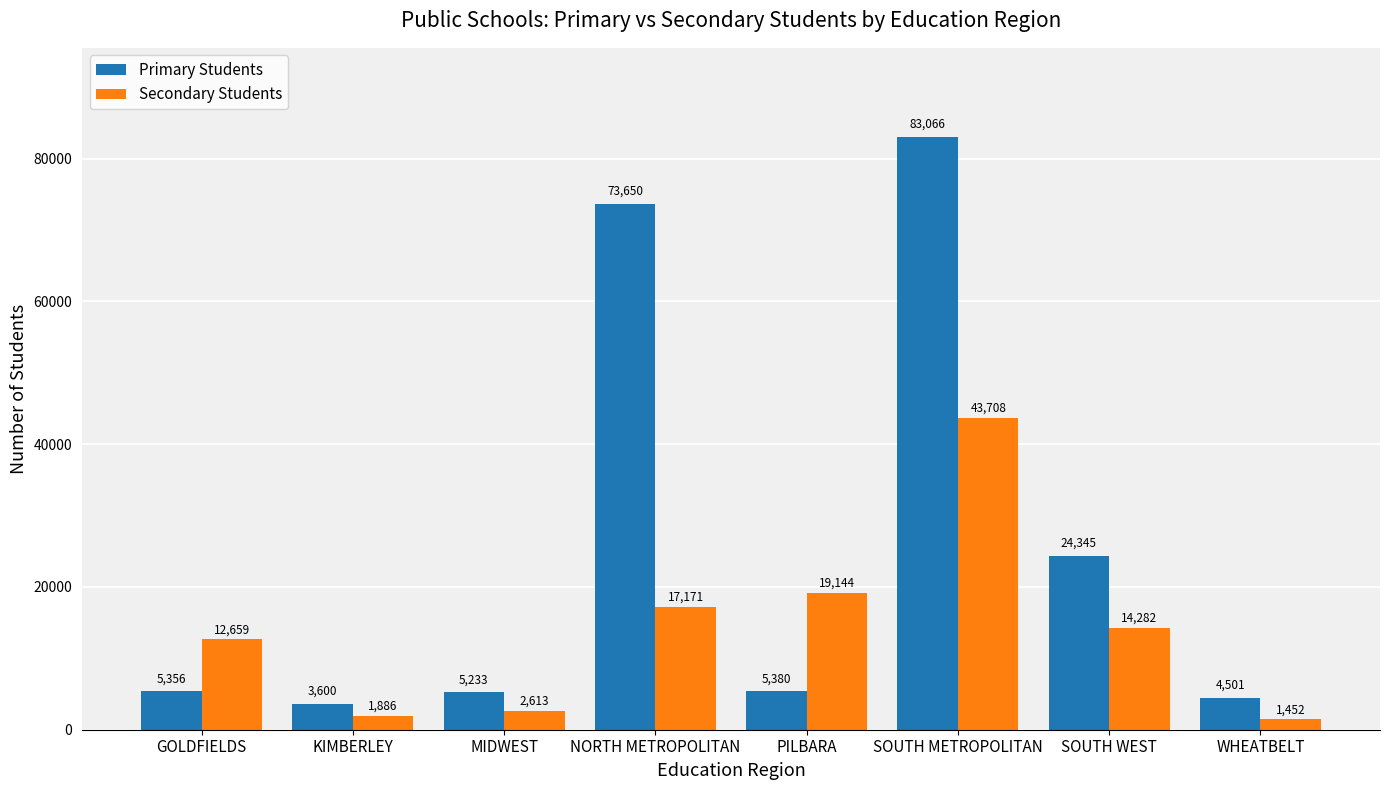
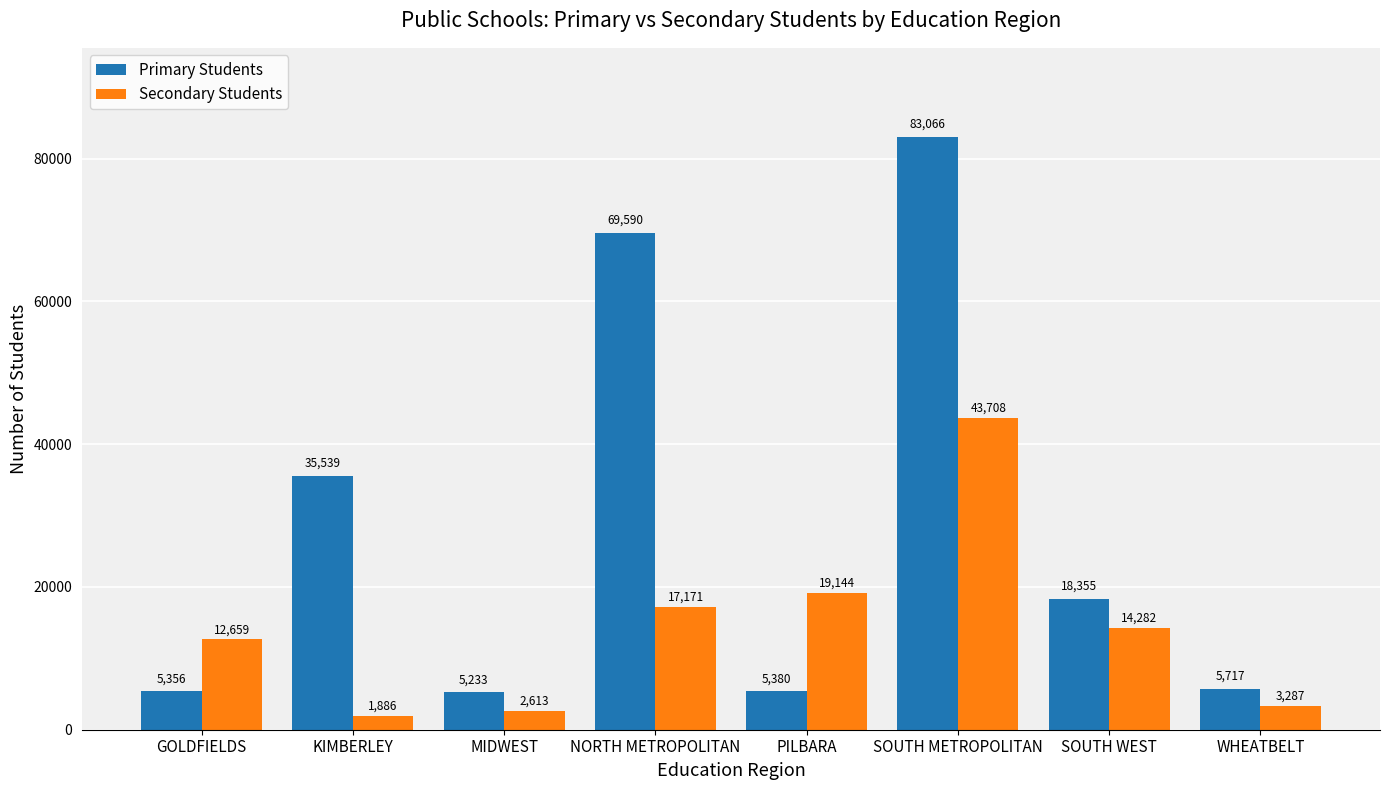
  {
    "Primary Students": {
      "GOLDFIELDS": "5,356",
-     "KIMBERLEY": "3,600",
+     "KIMBERLEY": "35,539",
      "MIDWEST": "5,233",
-     "NORTH METROPOLITAN": "73,650",
+     "NORTH METROPOLITAN": "69,590",
      "PILBARA": "5,380",
      "SOUTH METROPOLITAN": "83,066",
-     "SOUTH WEST": "24,345",
-     "WHEATBELT": "4,501"
+     "SOUTH WEST": "18,355",
+     "WHEATBELT": "5,717"
    },
    "Secondary Students": {
      "GOLDFIELDS": "12,659",
      "KIMBERLEY": "1,886",
      "MIDWEST": "2,613",
      "NORTH METROPOLITAN": "17,171",
      "PILBARA": "19,144",
      "SOUTH METROPOLITAN": "43,708",
      "SOUTH WEST": "14,282",
-     "WHEATBELT": "1,452"
+     "WHEATBELT": "3,287"
    }
  }
